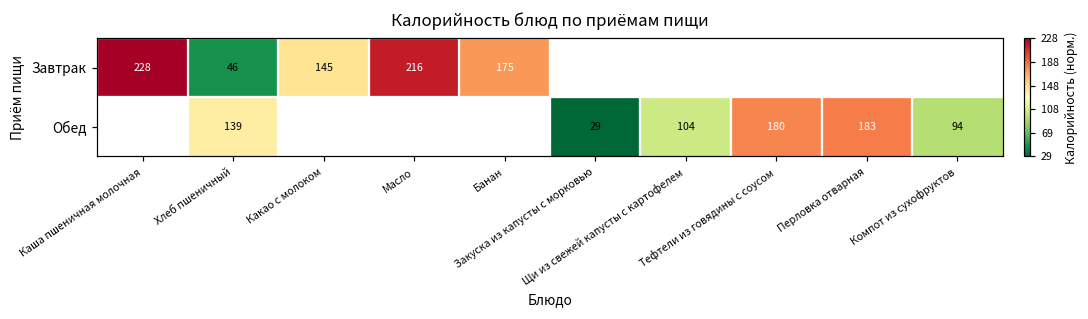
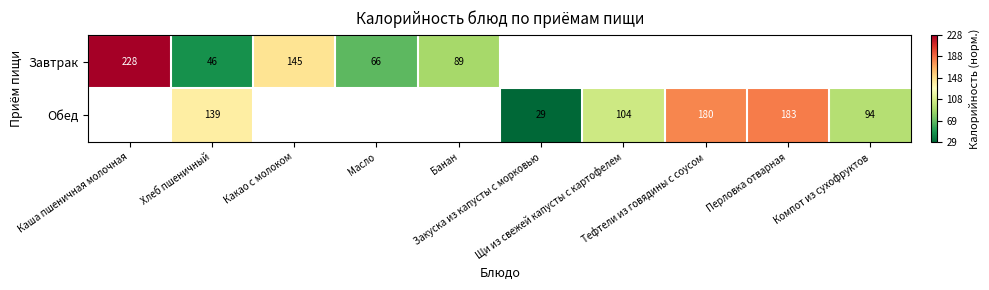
  {
    "Завтрак": {
      "Каша пшеничная молочная": 228,
      "Хлеб пшеничный": 46,
      "Какао с молоком": 145,
-     "Масло": 216,
-     "Банан": 175
+     "Масло": 66,
+     "Банан": 89
    },
    "Обед": {
      "Хлеб пшеничный": 139,
      "Закуска из капусты с морковью": 29,
      "Щи из свежей капусты с картофелем": 104,
      "Тефтели из говядины с соусом": 180,
      "Перловка отварная": 183,
      "Компот из сухофруктов": 94
    }
  }
